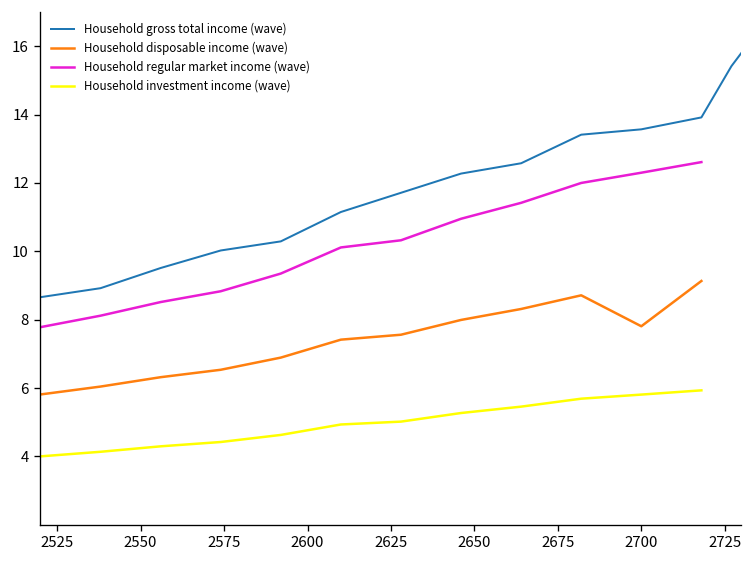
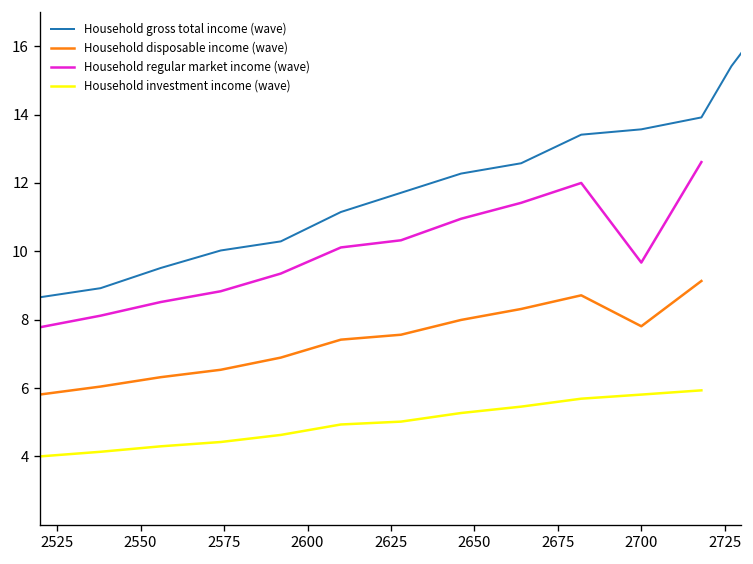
  {
    "Household gross total income (wave)": {
      "2700": 13.6
    },
    "Household disposable income (wave)": {
      "2700": 7.8
    },
    "Household regular market income (wave)": {
-     "2700": 12.3
+     "2700": 9.7
    },
    "Household investment income (wave)": {
      "2700": 5.8
    }
  }
